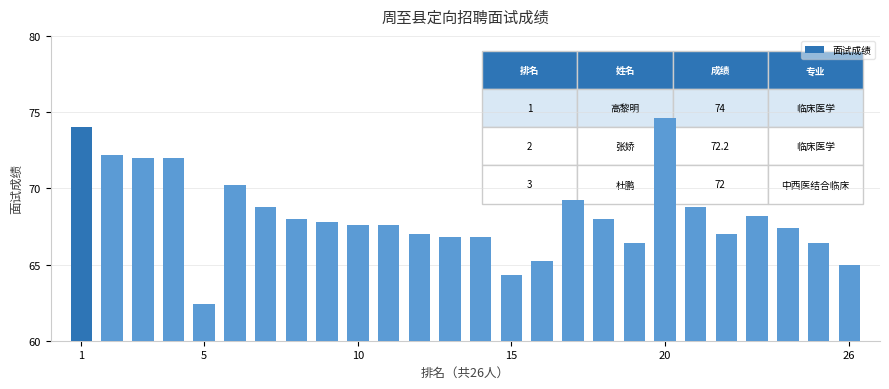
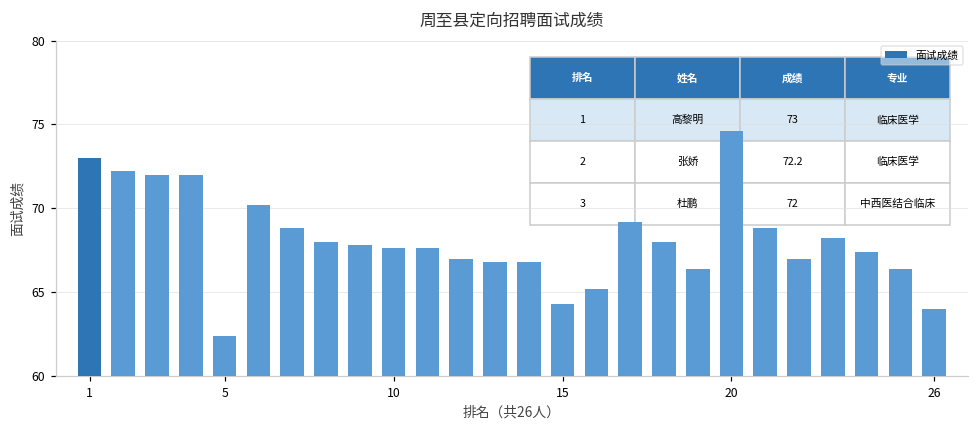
  {
-   "1": 74,
-   "26": 65
+   "1": 73,
+   "26": 64
  }
